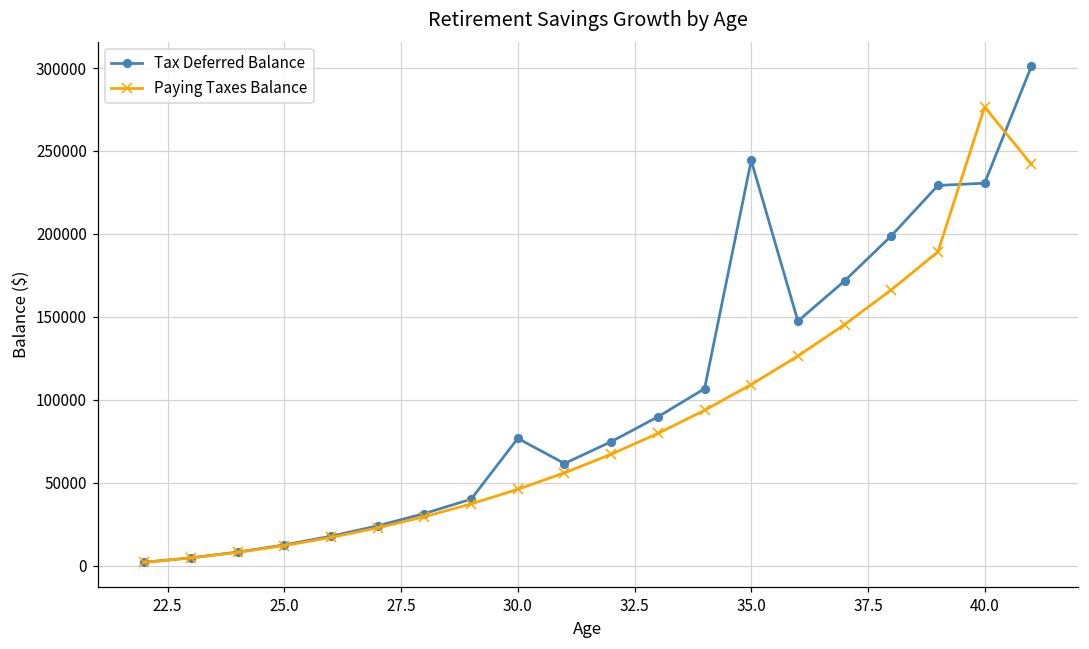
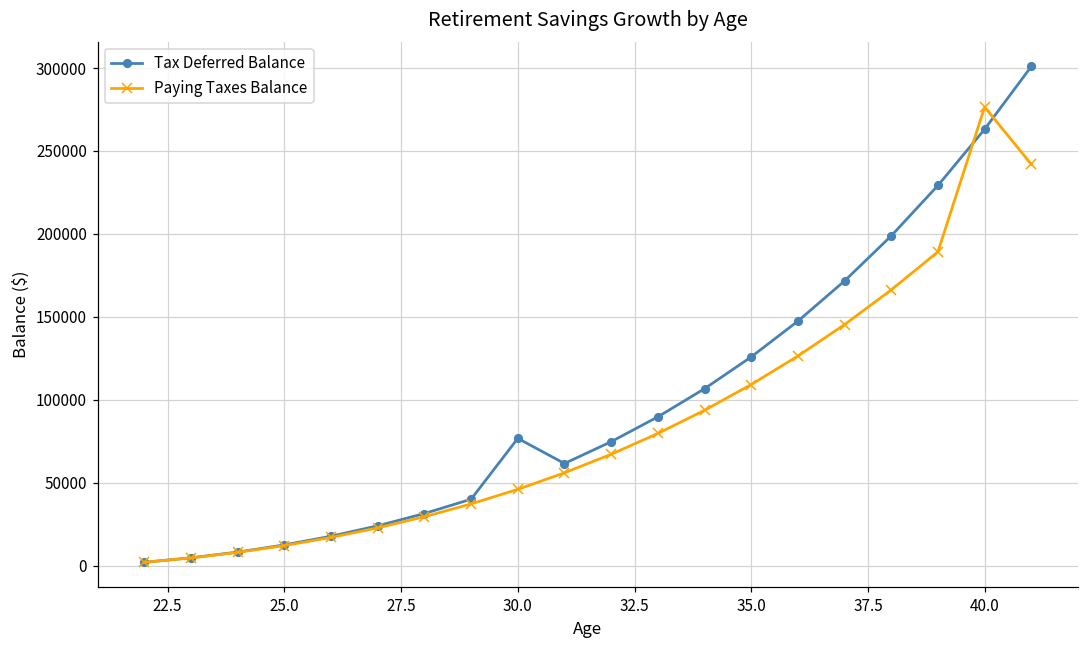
  {
    "Tax Deferred Balance": {
      "30.0": 77000,
-     "35.0": 244000,
-     "40.0": 231000
+     "35.0": 126000,
+     "40.0": 263000
    },
    "Paying Taxes Balance": {
      "30.0": 46000,
      "35.0": 109000,
      "40.0": 276000
    }
  }
